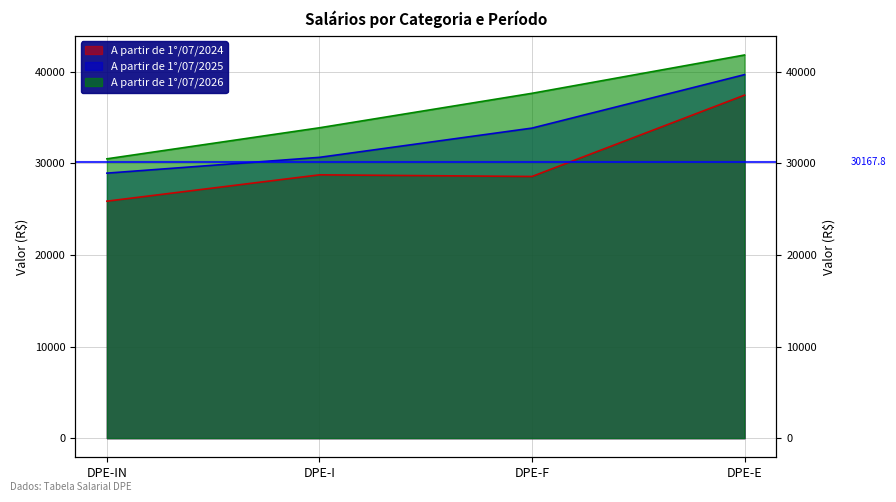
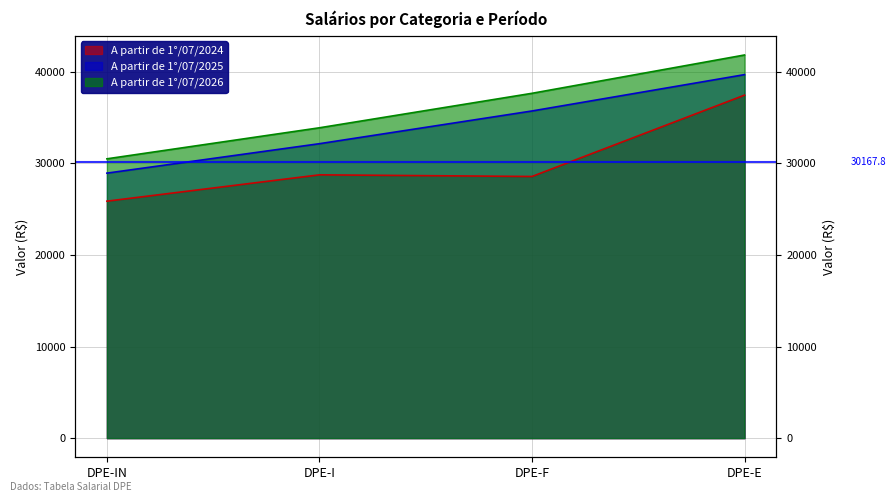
  {
    "A partir de 1°/07/2024": {
      "DPE-IN": 26000,
      "DPE-I": 29000,
      "DPE-F": 29000,
      "DPE-E": 37000
    },
    "A partir de 1°/07/2025": {
      "DPE-IN": 29000,
-     "DPE-I": 31000,
-     "DPE-F": 34000,
+     "DPE-I": 32000,
+     "DPE-F": 36000,
      "DPE-E": 40000
    },
    "A partir de 1°/07/2026": {
      "DPE-IN": 31000,
      "DPE-I": 34000,
      "DPE-F": 38000,
      "DPE-E": 42000
    }
  }
